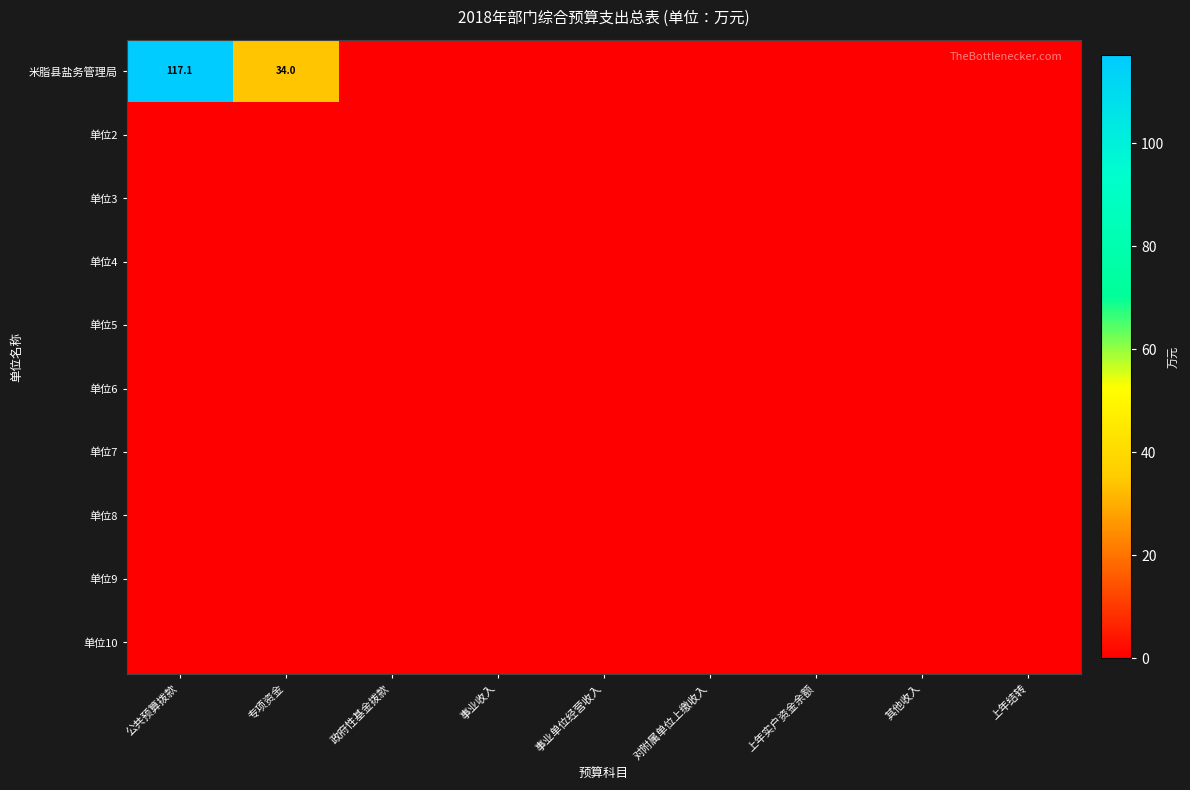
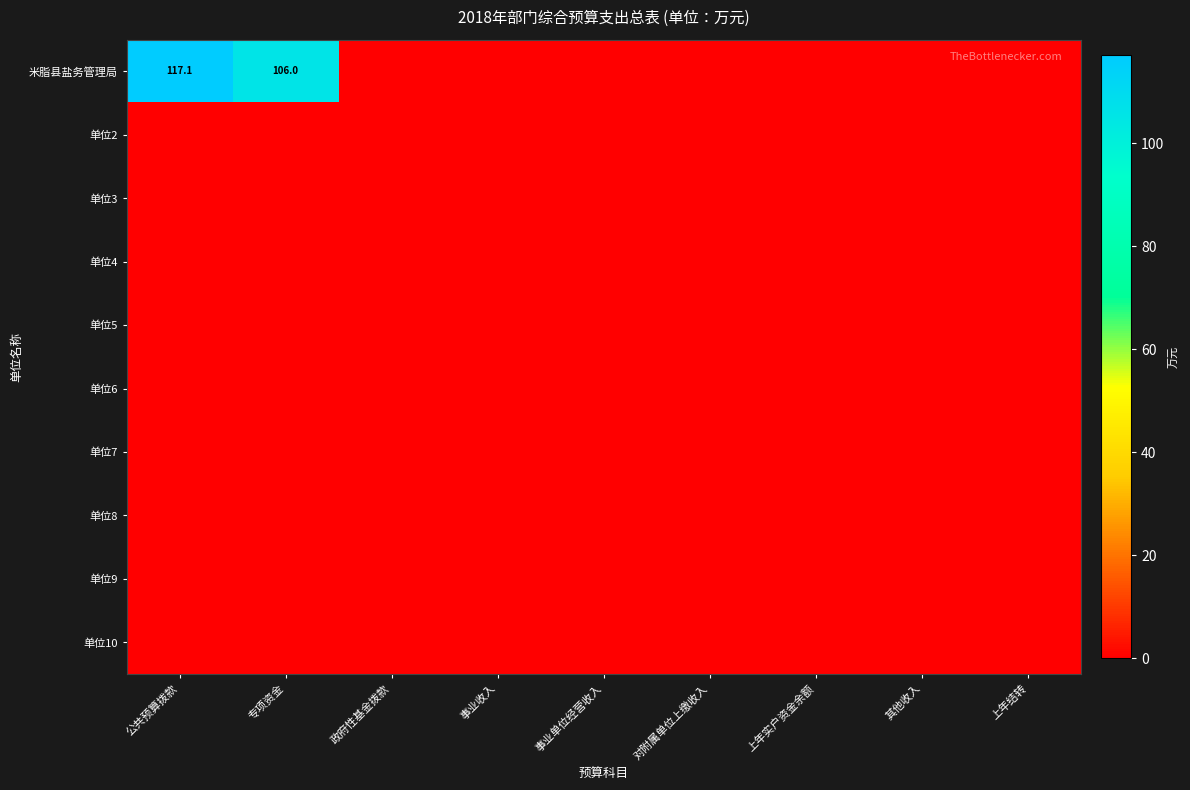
  {
    "米脂县盐务管理局": {
      "公共预算拨款": 117.1,
-     "专项资金": 34.0
+     "专项资金": 106.0
    }
  }
